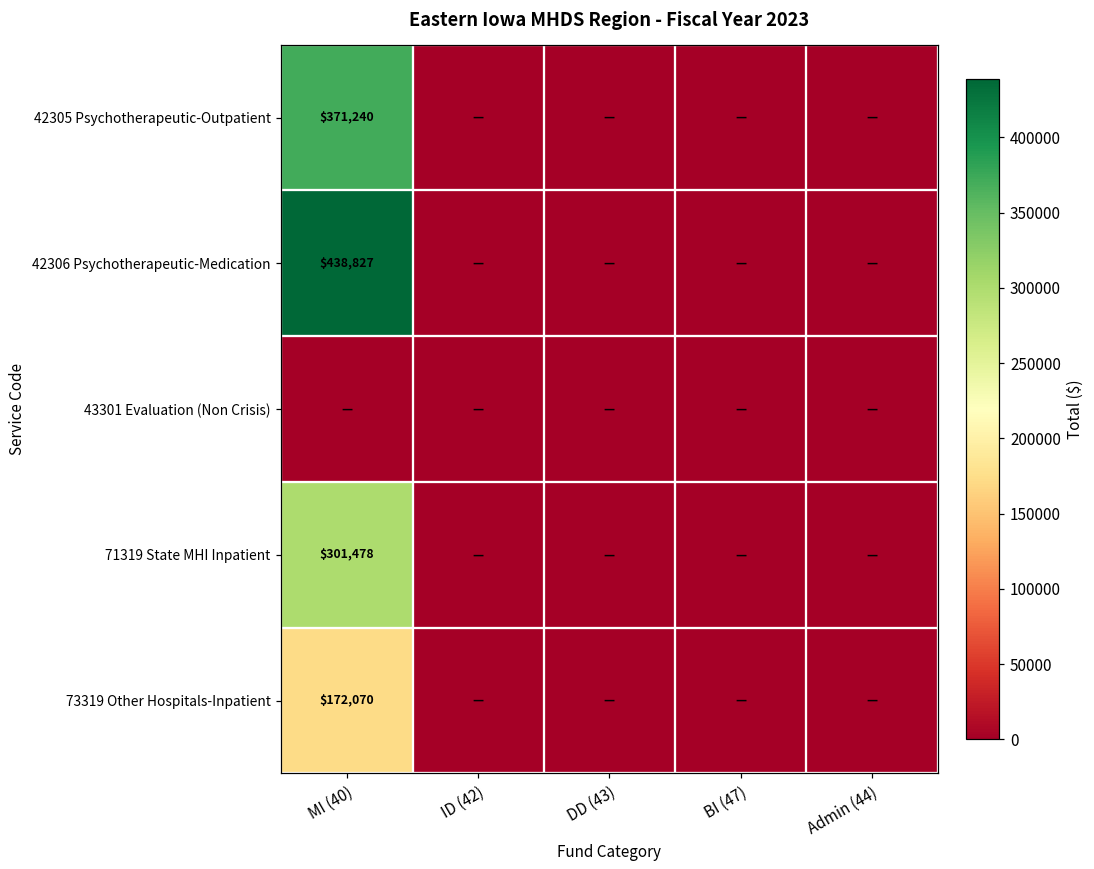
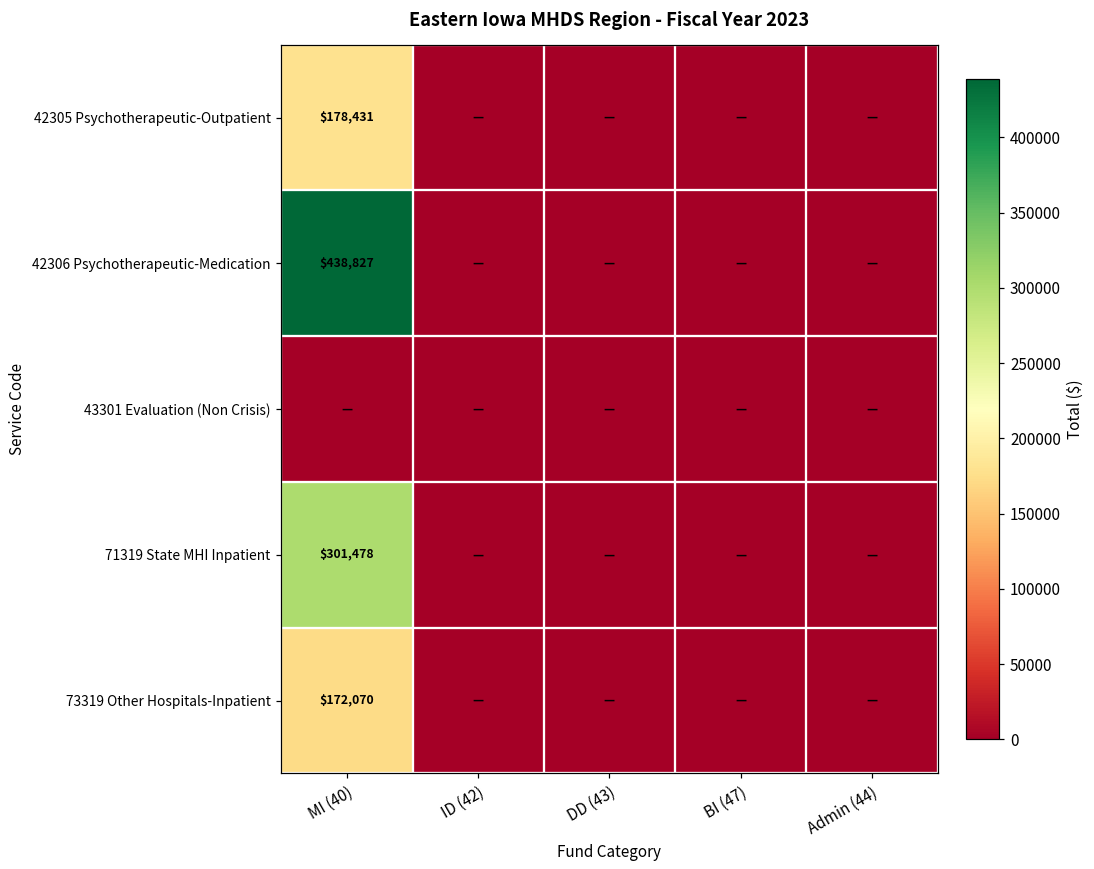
  {
    "42305 Psychotherapeutic-Outpatient": {
-     "MI (40)": "$371,240"
+     "MI (40)": "$178,431"
    },
    "42306 Psychotherapeutic-Medication": {
      "MI (40)": "$438,827"
    },
    "71319 State MHI Inpatient": {
      "MI (40)": "$301,478"
    },
    "73319 Other Hospitals-Inpatient": {
      "MI (40)": "$172,070"
    }
  }
